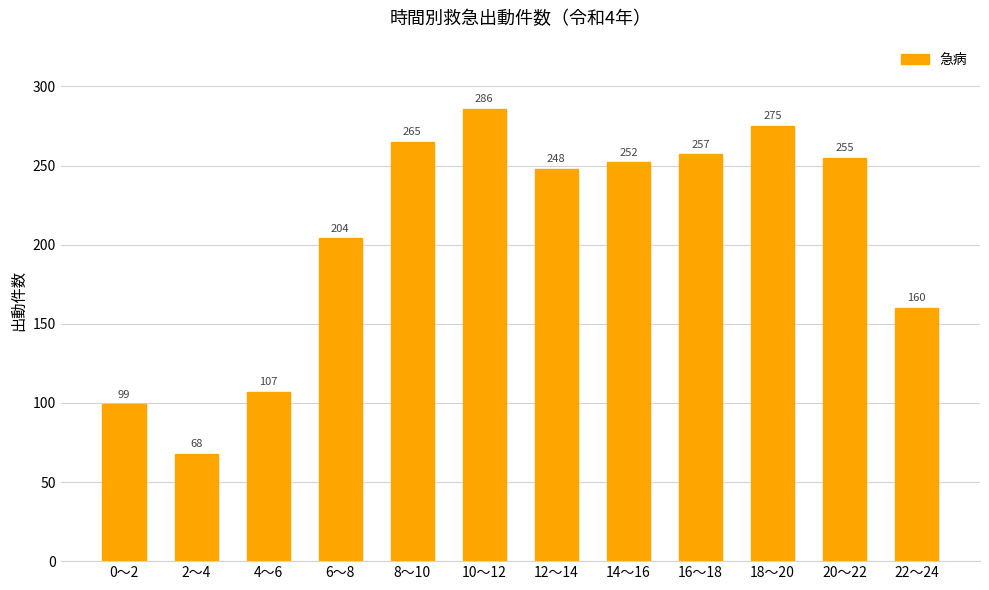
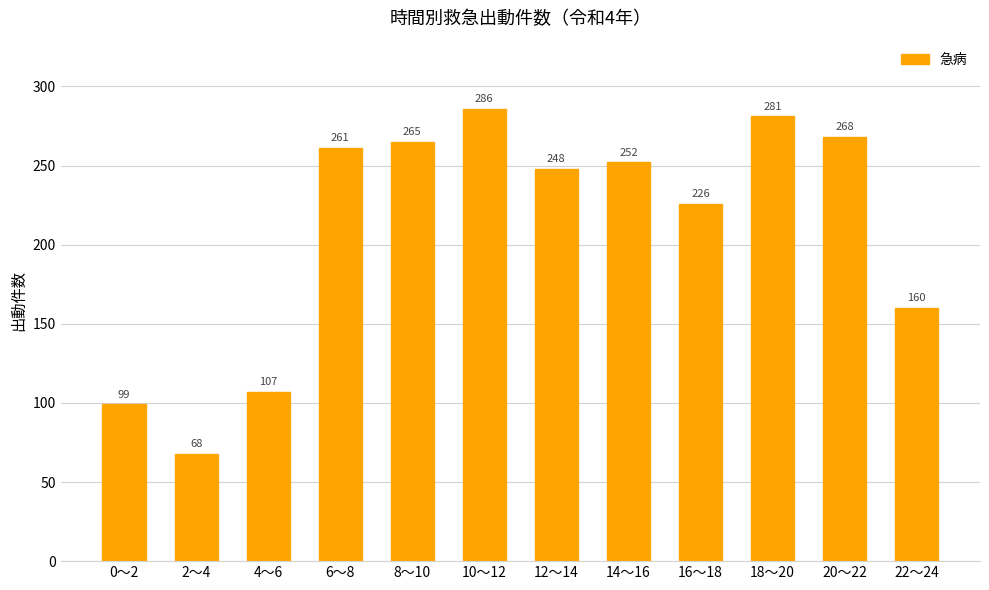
  {
    "0～2": 99,
    "2～4": 68,
    "4～6": 107,
-   "6～8": 204,
+   "6～8": 261,
    "8～10": 265,
    "10～12": 286,
    "12～14": 248,
    "14～16": 252,
-   "16～18": 257,
-   "18～20": 275,
-   "20～22": 255,
+   "16～18": 226,
+   "18～20": 281,
+   "20～22": 268,
    "22～24": 160
  }
